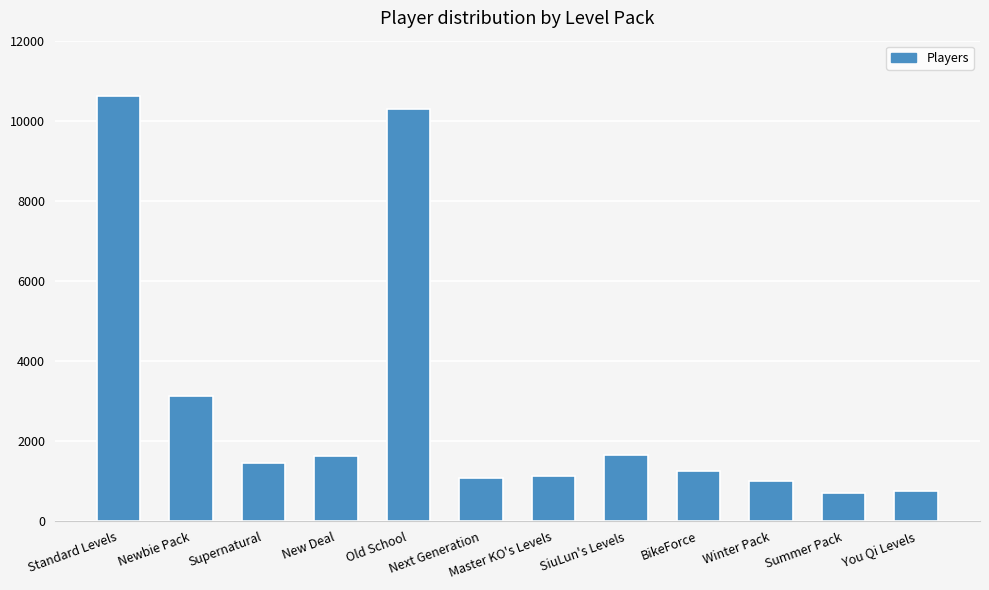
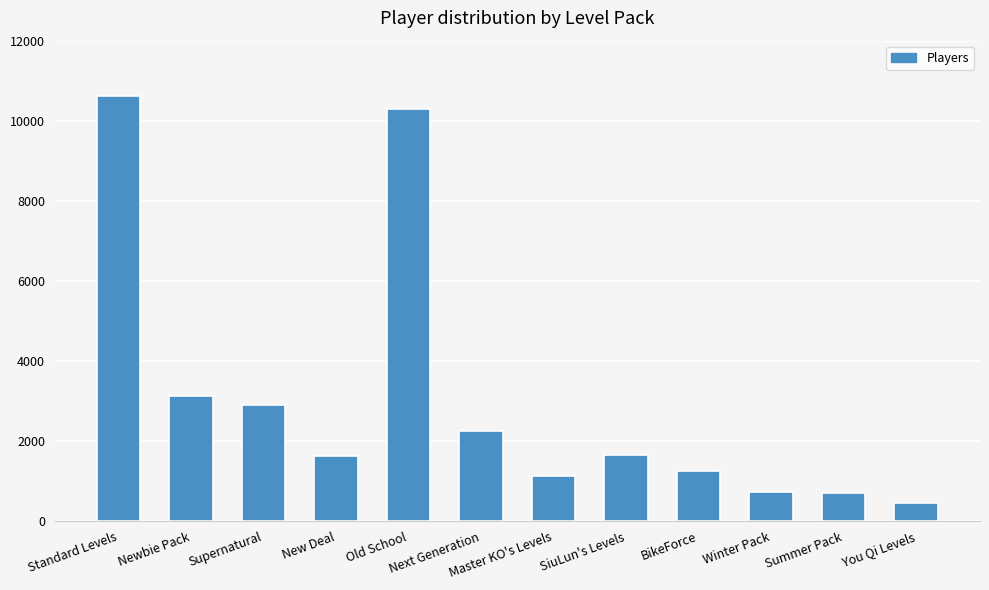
  {
    "Standard Levels": 10600,
    "Newbie Pack": 3100,
-   "Supernatural": 1400,
+   "Supernatural": 2900,
    "New Deal": 1600,
    "Old School": 10300,
-   "Next Generation": 1100,
+   "Next Generation": 2200,
    "Master KO's Levels": 1100,
    "SiuLun's Levels": 1700,
    "BikeForce": 1300,
-   "Winter Pack": 1000,
+   "Winter Pack": 700,
    "Summer Pack": 700,
-   "You Qi Levels": 700
+   "You Qi Levels": 500
  }
